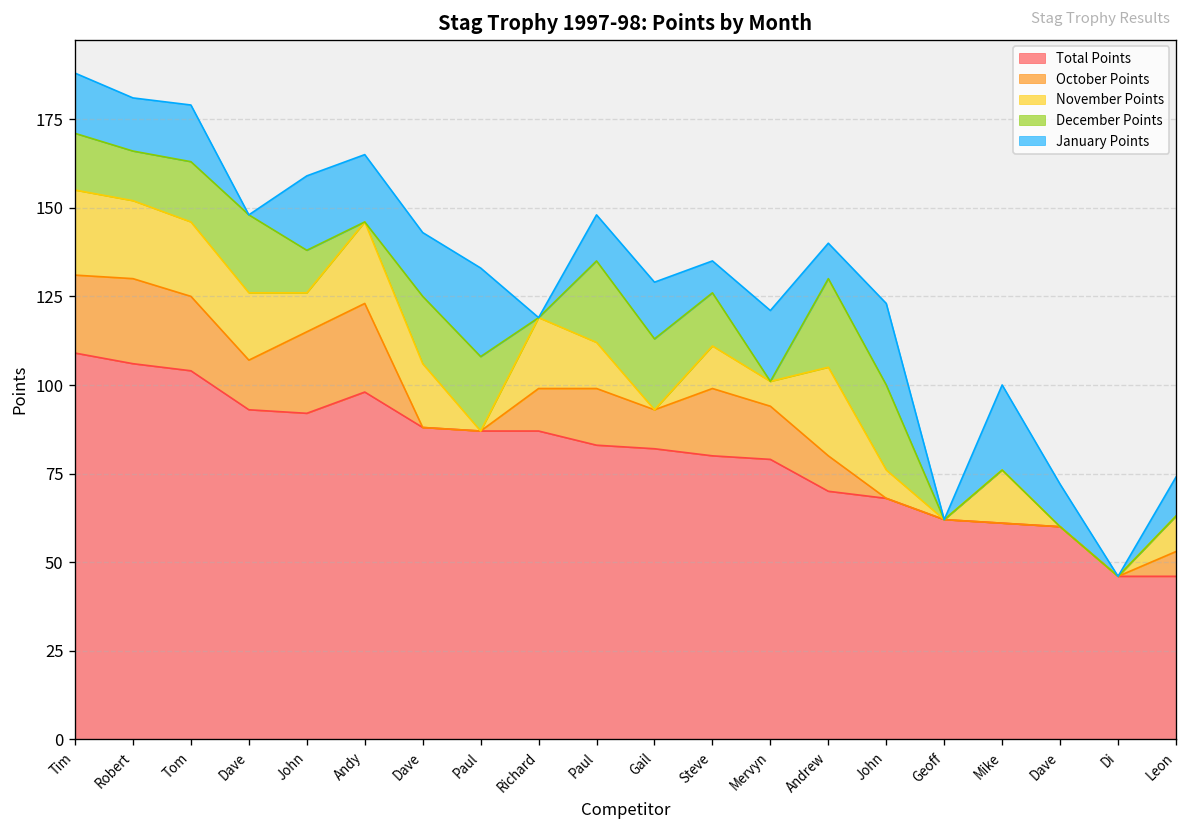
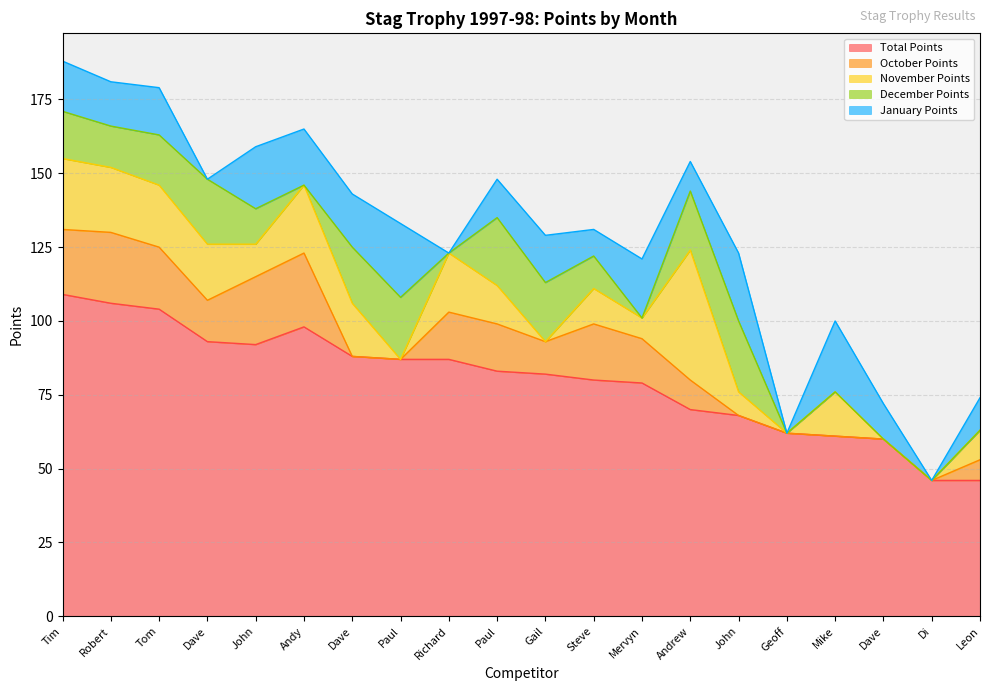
  {
    "Total Points": {
      "Tim": 109,
      "Robert": 106,
      "Tom": 104,
      "Andy": 98,
      "Richard": 87,
      "Gail": 82,
      "Steve": 80,
      "Mervyn": 79,
      "Andrew": 70,
      "Leon": 46
    },
    "October Points": {
      "Tim": 22,
      "Robert": 24,
      "Tom": 21,
      "Andy": 25,
-     "Richard": 12,
+     "Richard": 16,
      "Steve": 19,
      "Mervyn": 15,
      "Andrew": 10,
      "Leon": 7
    },
    "November Points": {
      "Tim": 24,
      "Robert": 22,
      "Tom": 21,
      "Steve": 12,
-     "Andrew": 25
+     "Andrew": 44
    },
    "December Points": {
      "Tim": 16,
      "Robert": 14,
      "Tom": 17,
      "Gail": 20,
-     "Steve": 15,
-     "Andrew": 25
+     "Steve": 11,
+     "Andrew": 20
    },
    "January Points": {
      "Tim": 17,
      "Robert": 15,
      "Tom": 16,
      "Andy": 19,
      "Gail": 16,
      "Steve": 9,
      "Mervyn": 20,
      "Andrew": 10,
      "Mike": 24,
      "Leon": 11
    }
  }
